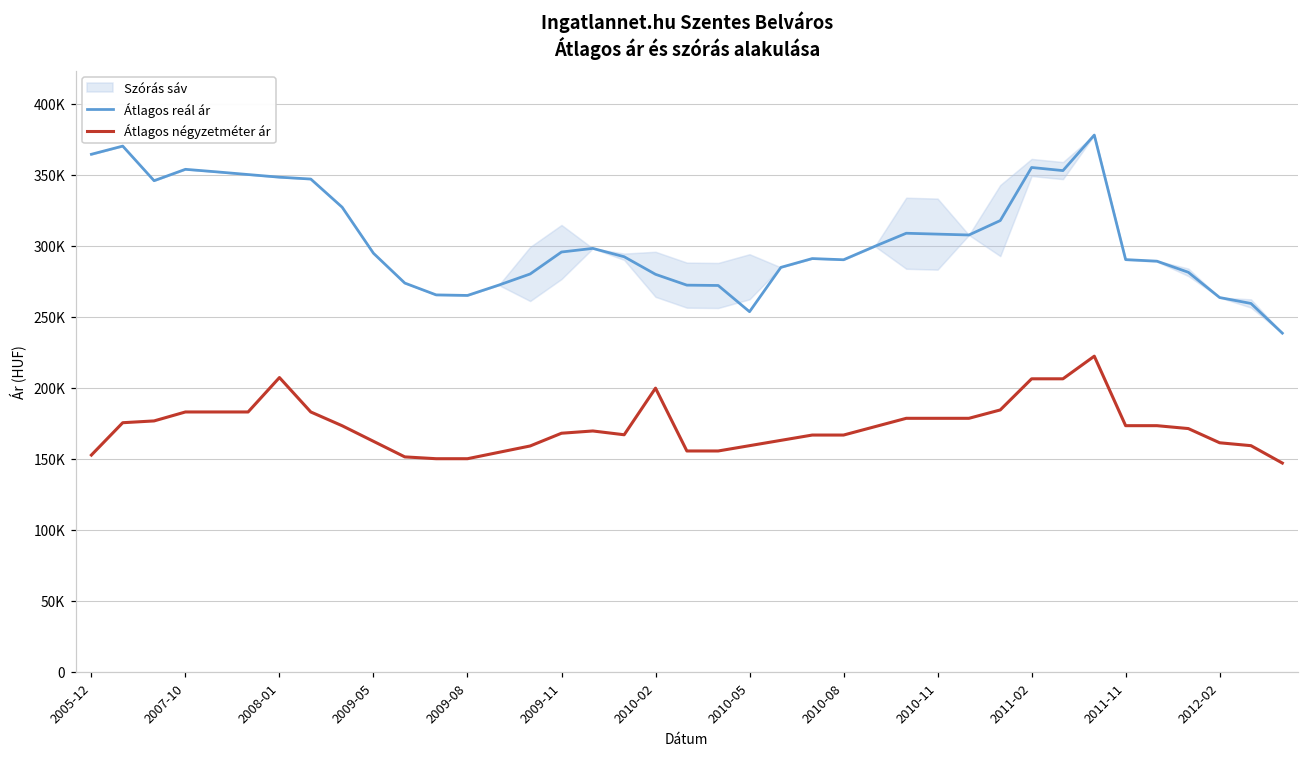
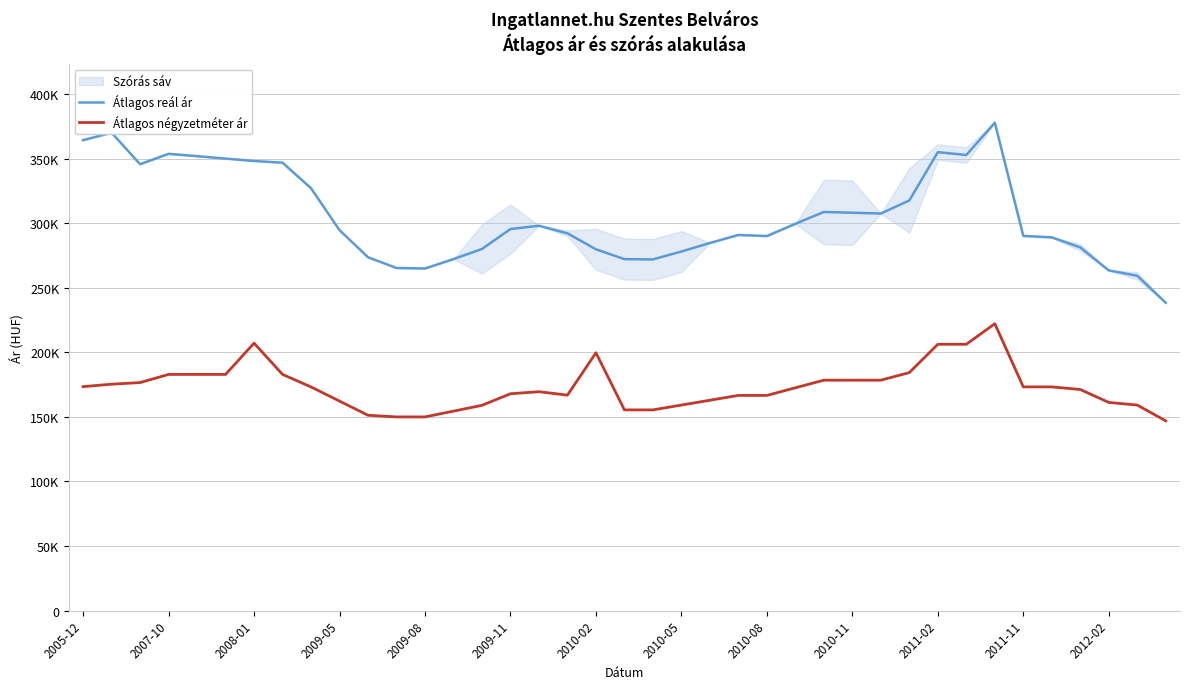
  {
    "Átlagos reál ár": {
      "2009-11": 296000,
      "2010-02": 280000,
-     "2010-05": 254000,
+     "2010-05": 278000,
      "2010-11": 308000,
      "2011-02": 355000
    },
    "Átlagos négyzetméter ár": {
-     "2005-12": 153000,
+     "2005-12": 173000,
      "2007-10": 183000,
      "2008-01": 207000,
      "2009-05": 162000,
      "2009-08": 150000,
      "2009-11": 168000,
      "2010-02": 200000,
      "2010-05": 159000,
      "2010-08": 167000,
      "2010-11": 178000,
      "2011-02": 206000,
      "2011-11": 173000,
      "2012-02": 161000
    }
  }
